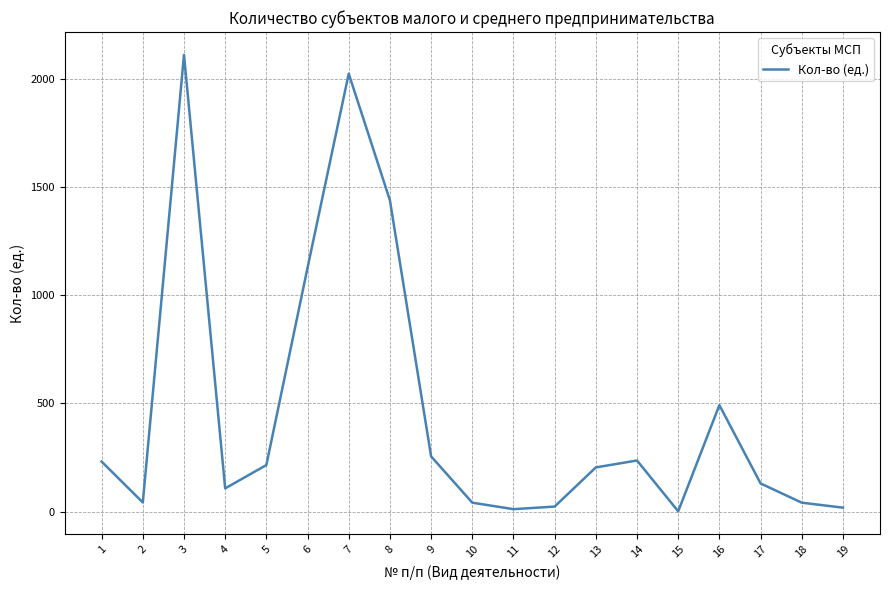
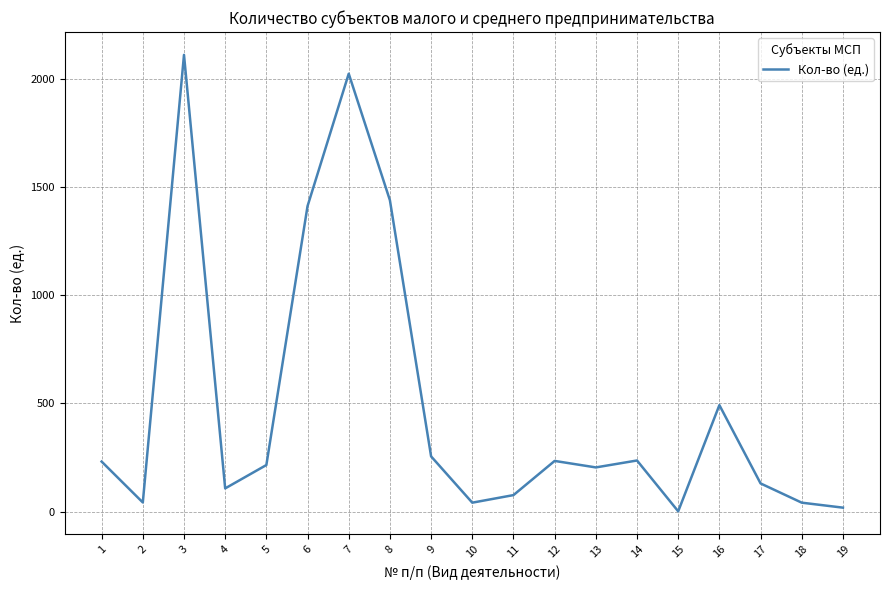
  {
    "1": 230,
    "2": 40,
    "3": 2110,
    "4": 110,
    "5": 220,
-   "6": 1130,
+   "6": 1410,
    "7": 2020,
    "8": 1440,
    "9": 260,
    "10": 40,
-   "11": 10,
-   "12": 20,
+   "11": 80,
+   "12": 230,
    "13": 200,
    "14": 240,
    "15": 0,
    "16": 490,
    "17": 130,
    "18": 40,
    "19": 20
  }
